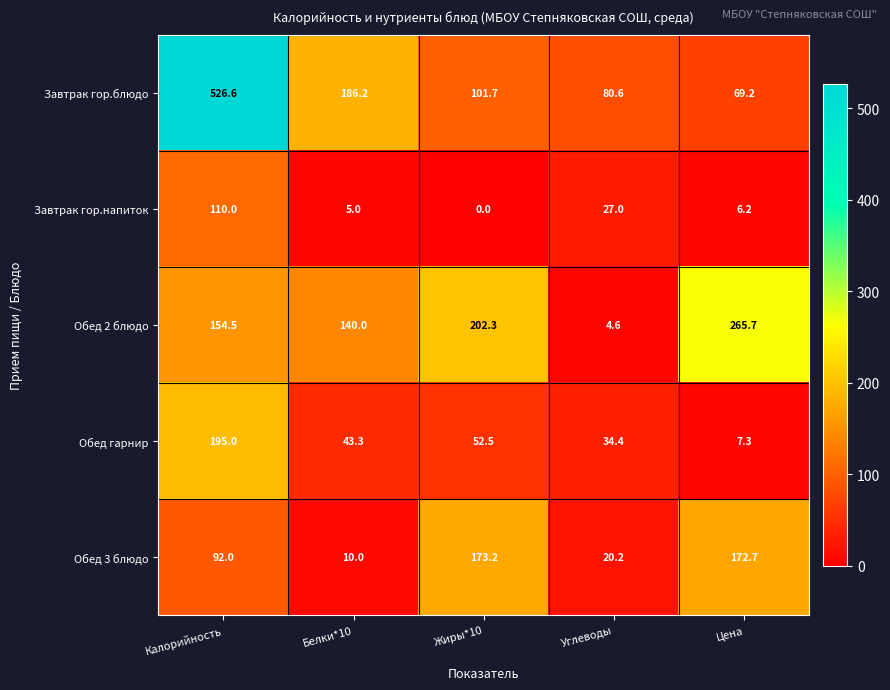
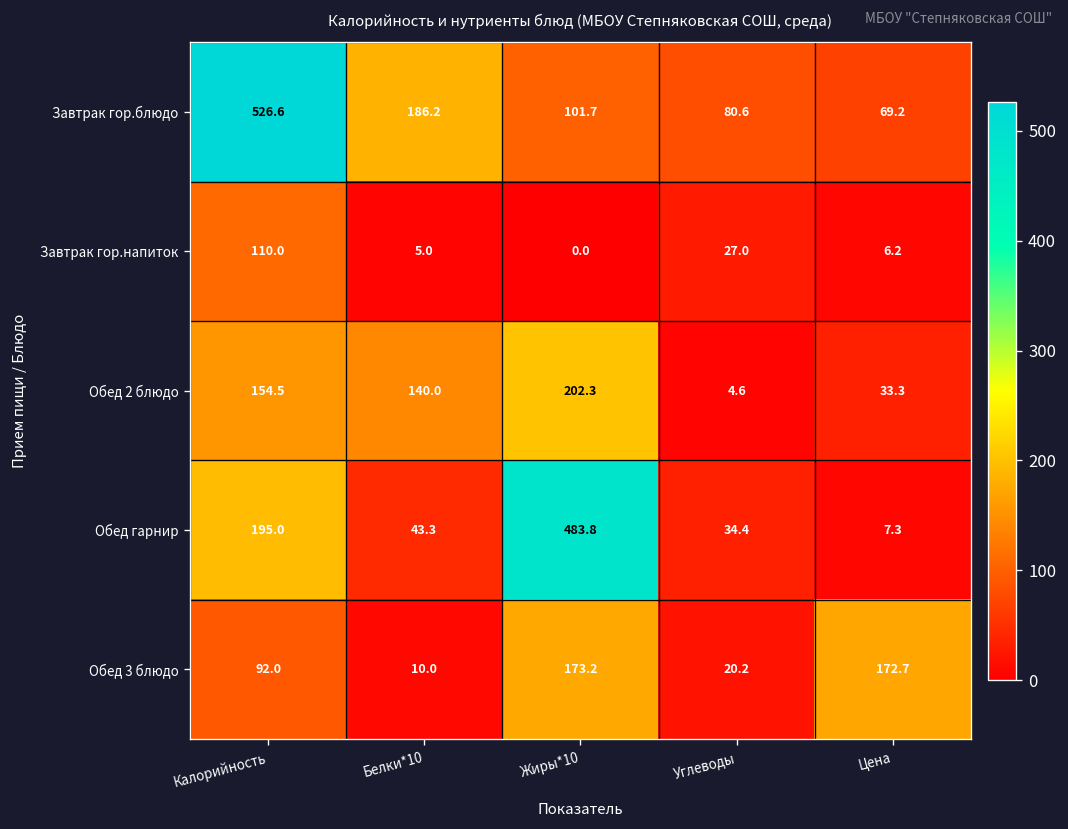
  {
    "Завтрак гор.блюдо": {
      "Калорийность": 526.6,
      "Белки*10": 186.2,
      "Жиры*10": 101.7,
      "Углеводы": 80.6,
      "Цена": 69.2
    },
    "Завтрак гор.напиток": {
      "Калорийность": 110.0,
      "Белки*10": 5.0,
      "Жиры*10": 0.0,
      "Углеводы": 27.0,
      "Цена": 6.2
    },
    "Обед 2 блюдо": {
      "Калорийность": 154.5,
      "Белки*10": 140.0,
      "Жиры*10": 202.3,
      "Углеводы": 4.6,
-     "Цена": 265.7
+     "Цена": 33.3
    },
    "Обед гарнир": {
      "Калорийность": 195.0,
      "Белки*10": 43.3,
-     "Жиры*10": 52.5,
+     "Жиры*10": 483.8,
      "Углеводы": 34.4,
      "Цена": 7.3
    },
    "Обед 3 блюдо": {
      "Калорийность": 92.0,
      "Белки*10": 10.0,
      "Жиры*10": 173.2,
      "Углеводы": 20.2,
      "Цена": 172.7
    }
  }
